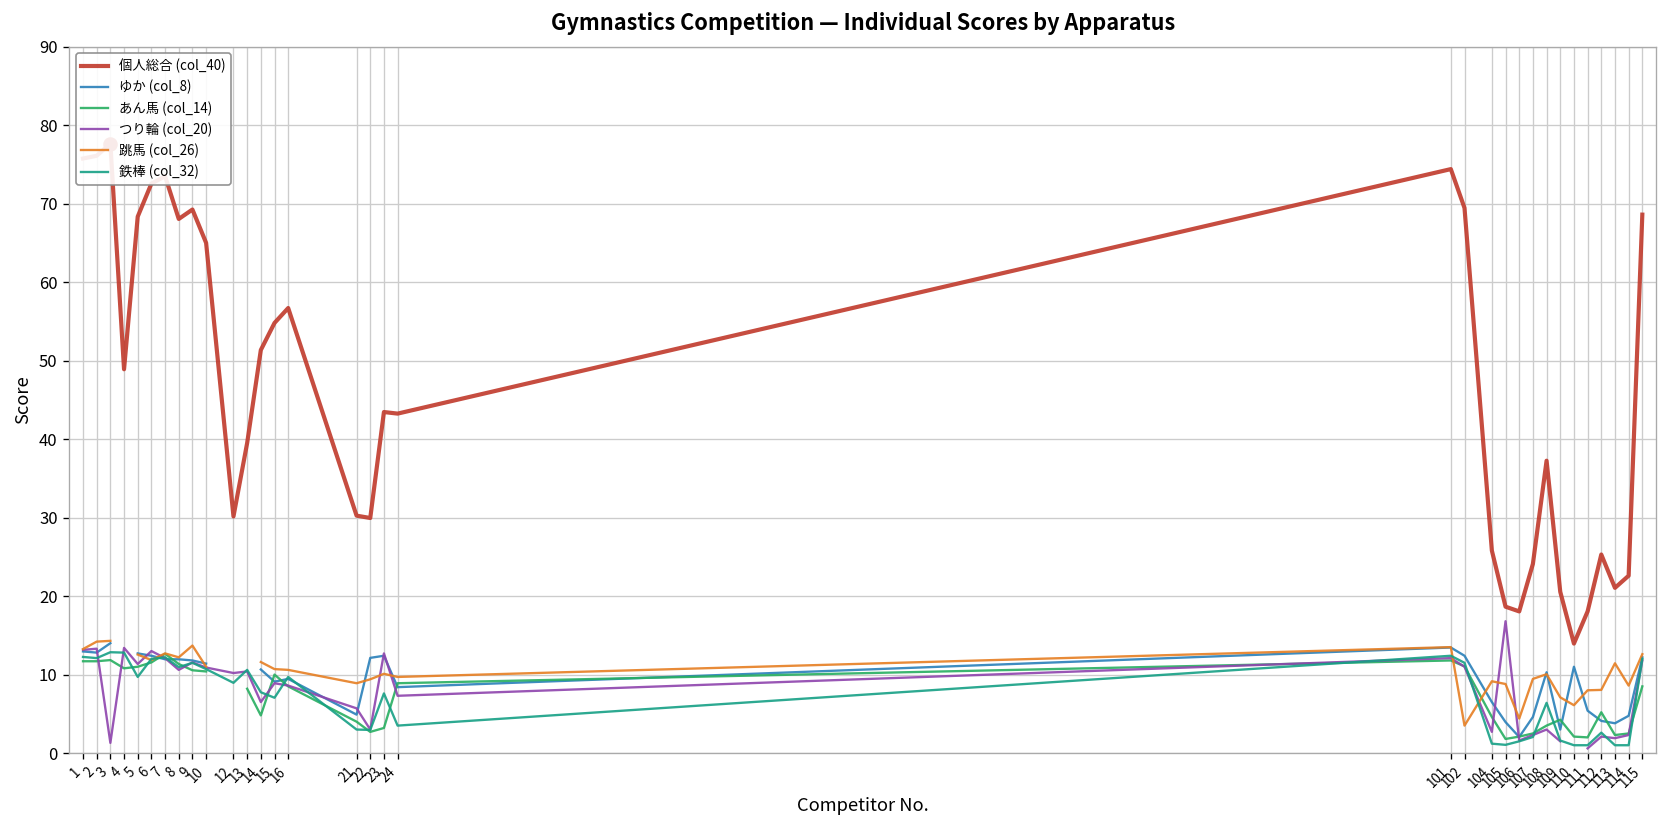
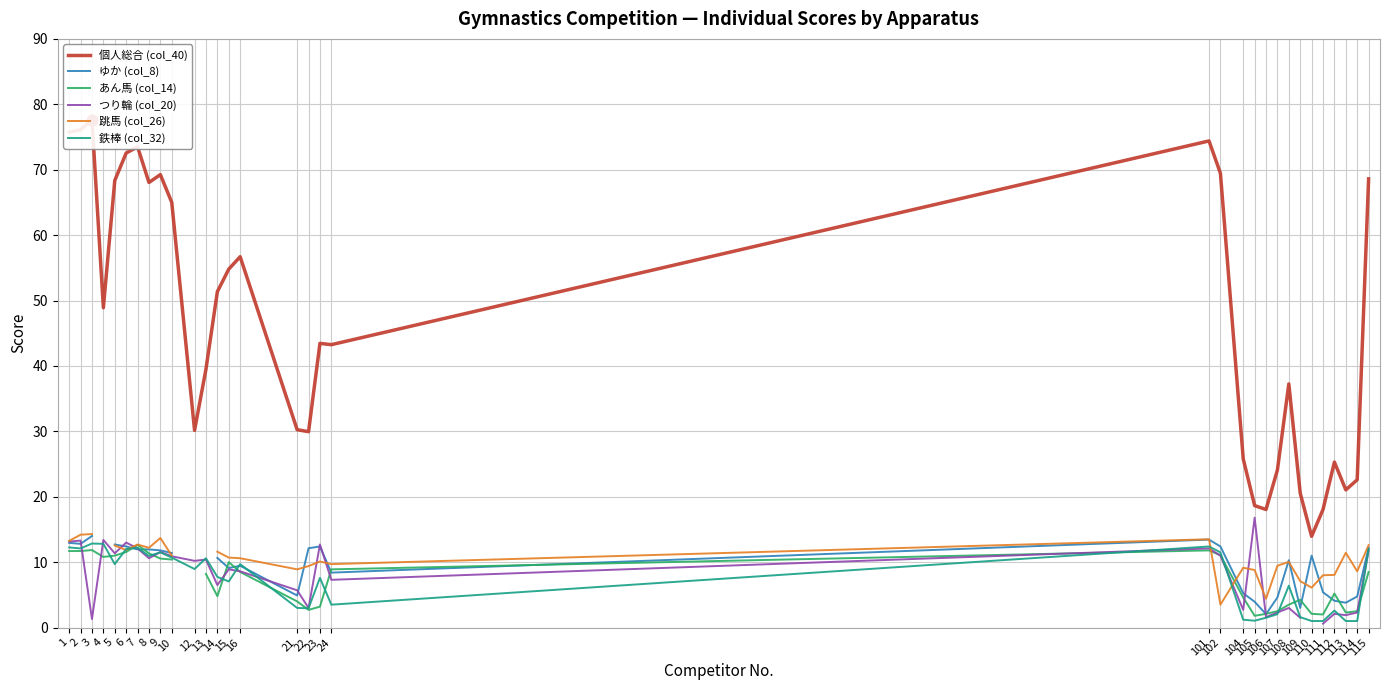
  {
    "ゆか (col_8)": {
      "2": 13,
      "6": 12,
      "10": 11,
      "14": 11,
      "21": 5,
      "22": 12,
      "24": 8,
      "102": 12,
-     "104": 7,
+     "104": 5,
      "105": 4,
      "107": 5,
      "109": 3,
      "110": 11,
      "111": 5,
      "112": 4,
      "113": 4,
      "114": 5
    },
    "つり輪 (col_20)": {
      "2": 13,
      "3": 1,
      "4": 13,
      "6": 13,
      "12": 10,
      "14": 7,
      "21": 6,
      "24": 7,
      "104": 3,
      "105": 17,
      "108": 3,
      "111": 1,
      "112": 2,
      "113": 2
    },
    "跳馬 (col_26)": {
      "2": 14,
      "9": 14,
      "14": 12,
      "15": 11,
      "16": 11,
      "21": 9,
      "22": 9,
      "23": 10,
      "24": 10,
      "102": 4,
      "104": 9,
      "105": 9,
      "106": 4,
      "107": 9,
      "109": 7,
      "110": 6,
      "111": 8,
      "112": 8,
      "113": 11,
      "114": 9,
      "115": 13
    }
  }
